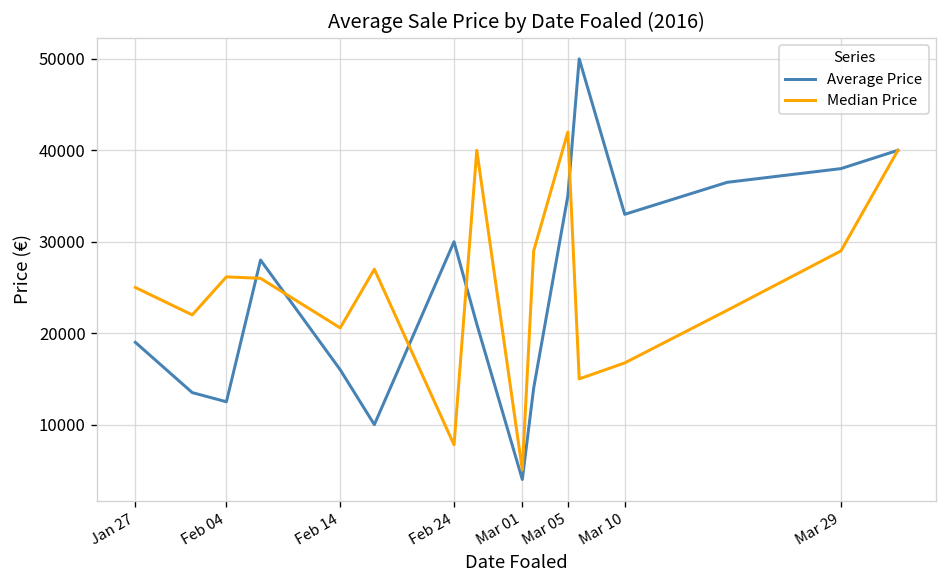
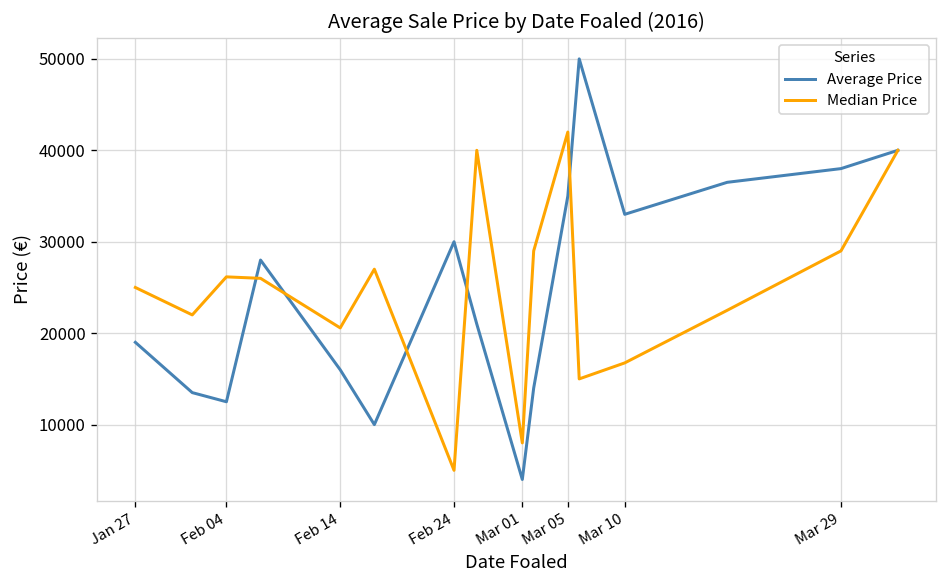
  {
    "Average Price": {
      "Jan 27": 19000,
      "Feb 04": 13000,
      "Feb 14": 16000,
      "Feb 24": 30000,
      "Mar 01": 4000,
      "Mar 05": 35000,
      "Mar 10": 33000,
      "Mar 29": 38000
    },
    "Median Price": {
      "Jan 27": 25000,
      "Feb 04": 26000,
      "Feb 14": 21000,
-     "Feb 24": 8000,
-     "Mar 01": 5000,
+     "Feb 24": 5000,
+     "Mar 01": 8000,
      "Mar 05": 42000,
      "Mar 10": 17000,
      "Mar 29": 29000
    }
  }
